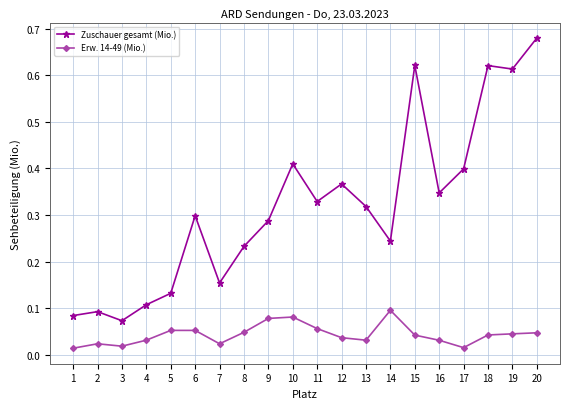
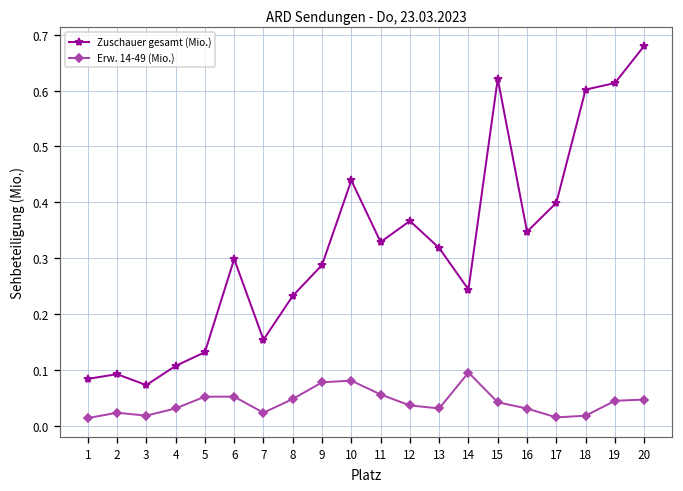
  {
    "Zuschauer gesamt (Mio.)": {
      "1": 0.08,
      "2": 0.09,
      "3": 0.07,
      "4": 0.11,
      "5": 0.13,
      "6": 0.30,
      "7": 0.15,
      "8": 0.23,
      "9": 0.29,
-     "10": 0.41,
+     "10": 0.44,
      "11": 0.33,
      "12": 0.37,
      "13": 0.32,
      "14": 0.24,
      "15": 0.62,
      "16": 0.35,
      "17": 0.40,
-     "18": 0.62,
+     "18": 0.60,
      "19": 0.61,
      "20": 0.68
    },
    "Erw. 14-49 (Mio.)": {
      "1": 0.01,
      "2": 0.02,
      "3": 0.02,
      "4": 0.03,
      "5": 0.05,
      "6": 0.05,
      "7": 0.02,
      "8": 0.05,
      "9": 0.08,
      "10": 0.08,
      "11": 0.06,
      "12": 0.04,
      "13": 0.03,
      "14": 0.10,
      "15": 0.04,
      "16": 0.03,
      "17": 0.02,
-     "18": 0.04,
+     "18": 0.02,
      "19": 0.04,
      "20": 0.05
    }
  }
